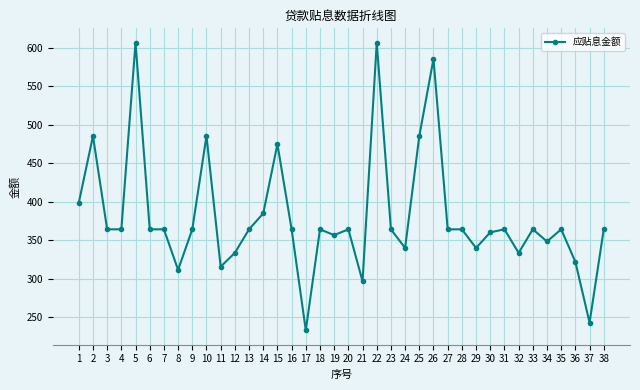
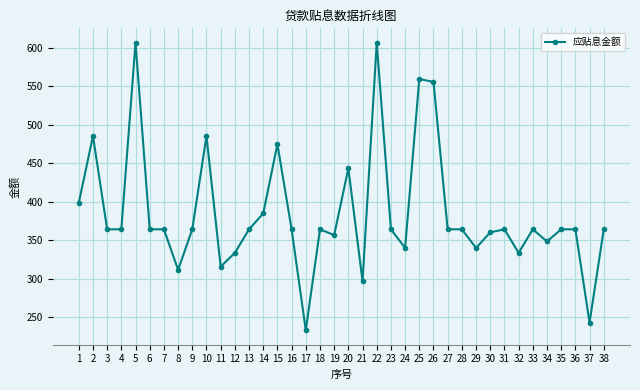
  {
    "1": 400,
    "2": 490,
    "3": 360,
    "4": 360,
    "5": 610,
    "6": 360,
    "7": 360,
    "8": 310,
    "9": 360,
    "10": 490,
    "11": 320,
    "12": 330,
    "13": 360,
    "14": 380,
    "15": 480,
    "16": 360,
    "17": 230,
    "18": 360,
    "19": 360,
-   "20": 360,
+   "20": 440,
    "21": 300,
    "22": 610,
    "23": 360,
    "24": 340,
-   "25": 490,
-   "26": 590,
+   "25": 560,
+   "26": 560,
    "27": 360,
    "28": 360,
    "29": 340,
    "30": 360,
    "31": 360,
    "32": 330,
    "33": 360,
    "34": 350,
    "35": 360,
-   "36": 320,
+   "36": 360,
    "37": 240,
    "38": 360
  }
